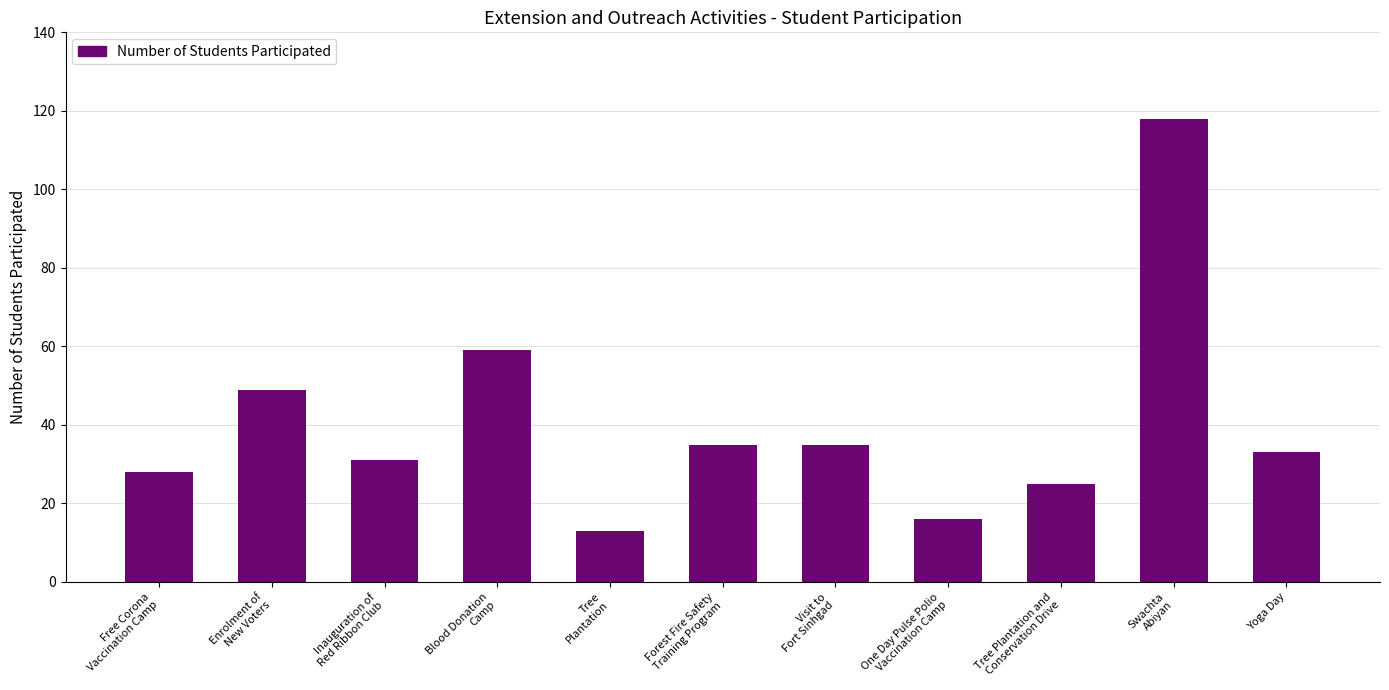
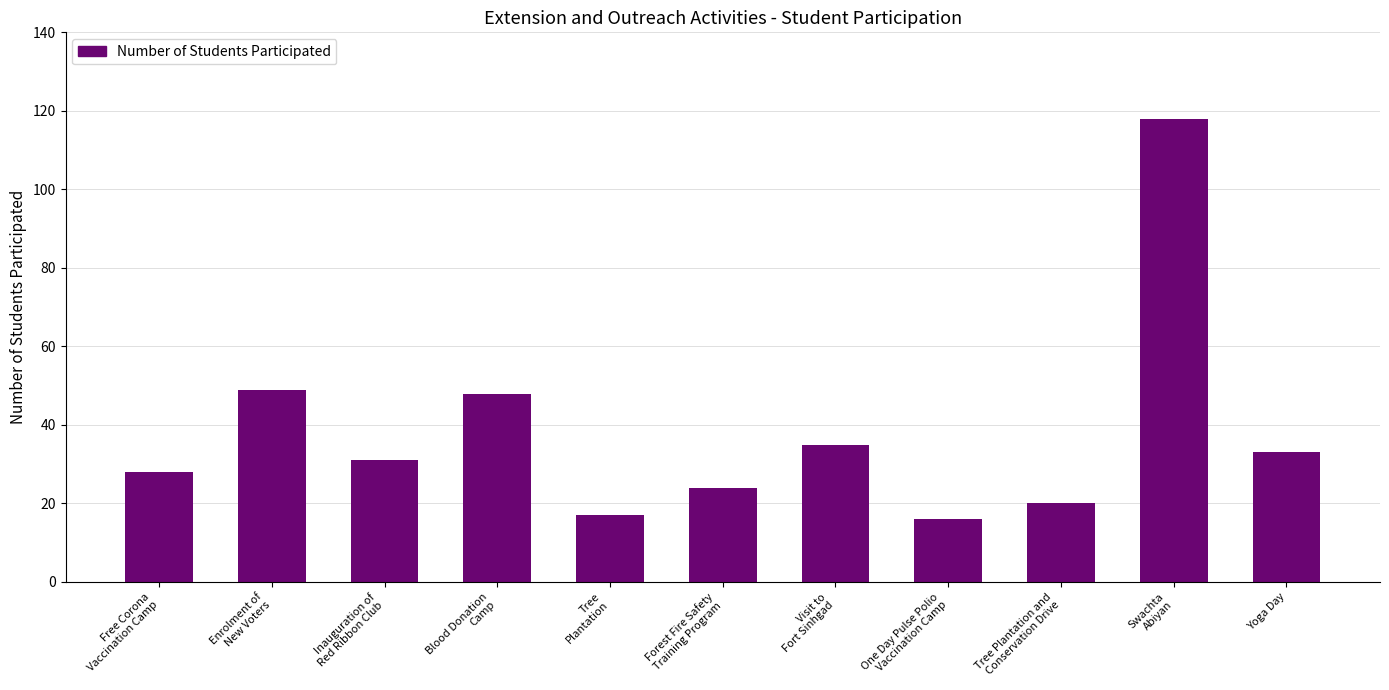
  {
    "Free Corona Vaccination Camp": 28,
    "Enrolment of New Voters": 49,
    "Inauguration of Red Ribbon Club": 31,
-   "Blood Donation Camp": 59,
-   "Tree Plantation": 13,
-   "Forest Fire Safety Training Program": 35,
+   "Blood Donation Camp": 48,
+   "Tree Plantation": 17,
+   "Forest Fire Safety Training Program": 24,
    "Visit to Fort Sinhgad": 35,
    "One Day Pulse Polio Vaccination Camp": 16,
-   "Tree Plantation and Conservation Drive": 25,
+   "Tree Plantation and Conservation Drive": 20,
    "Swachta Abiyan": 118,
    "Yoga Day": 33
  }
